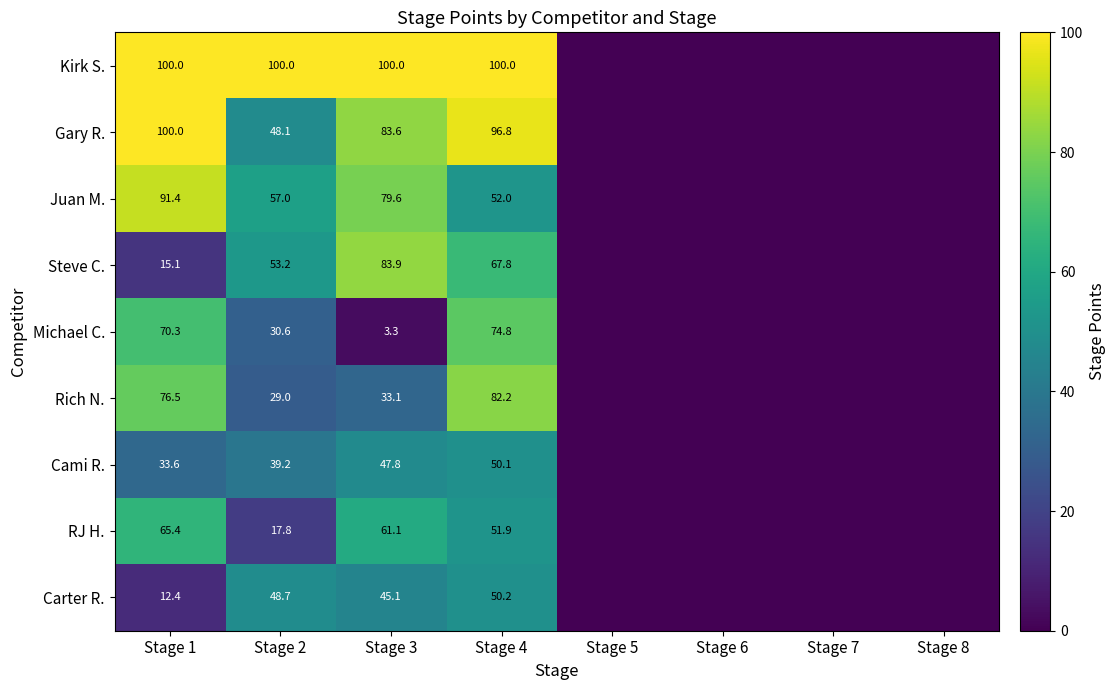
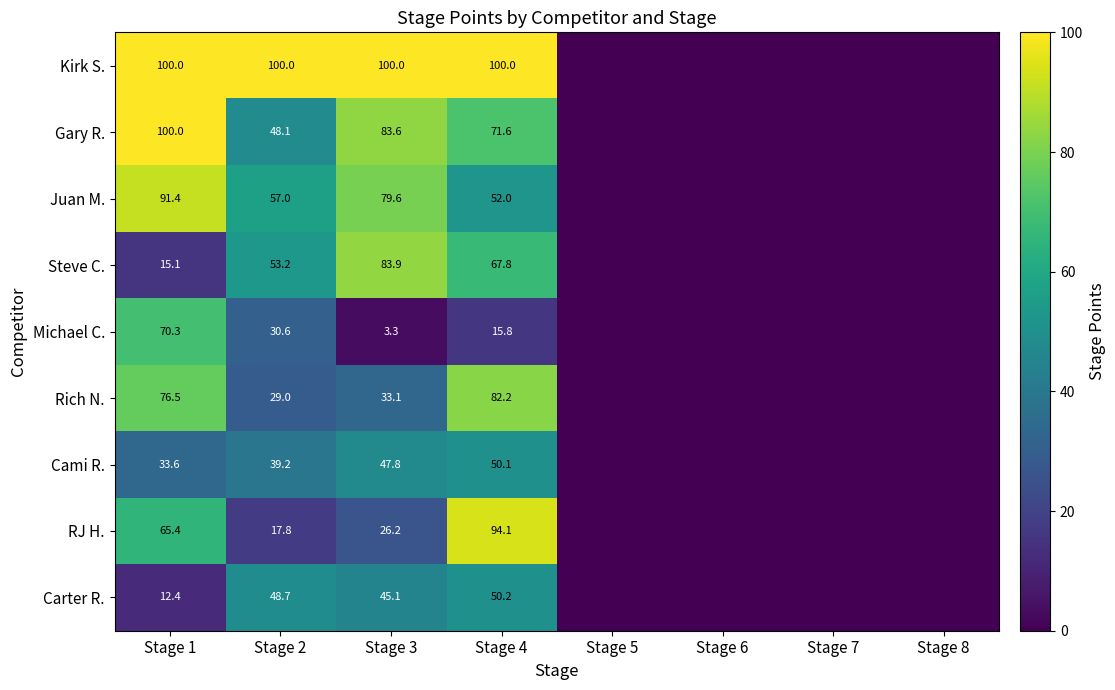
  {
    "Kirk S.": {
      "Stage 1": 100.0,
      "Stage 2": 100.0,
      "Stage 3": 100.0,
      "Stage 4": 100.0
    },
    "Gary R.": {
      "Stage 1": 100.0,
      "Stage 2": 48.1,
      "Stage 3": 83.6,
-     "Stage 4": 96.8
+     "Stage 4": 71.6
    },
    "Juan M.": {
      "Stage 1": 91.4,
      "Stage 2": 57.0,
      "Stage 3": 79.6,
      "Stage 4": 52.0
    },
    "Steve C.": {
      "Stage 1": 15.1,
      "Stage 2": 53.2,
      "Stage 3": 83.9,
      "Stage 4": 67.8
    },
    "Michael C.": {
      "Stage 1": 70.3,
      "Stage 2": 30.6,
      "Stage 3": 3.3,
-     "Stage 4": 74.8
+     "Stage 4": 15.8
    },
    "Rich N.": {
      "Stage 1": 76.5,
      "Stage 2": 29.0,
      "Stage 3": 33.1,
      "Stage 4": 82.2
    },
    "Cami R.": {
      "Stage 1": 33.6,
      "Stage 2": 39.2,
      "Stage 3": 47.8,
      "Stage 4": 50.1
    },
    "RJ H.": {
      "Stage 1": 65.4,
      "Stage 2": 17.8,
-     "Stage 3": 61.1,
-     "Stage 4": 51.9
+     "Stage 3": 26.2,
+     "Stage 4": 94.1
    },
    "Carter R.": {
      "Stage 1": 12.4,
      "Stage 2": 48.7,
      "Stage 3": 45.1,
      "Stage 4": 50.2
    }
  }
